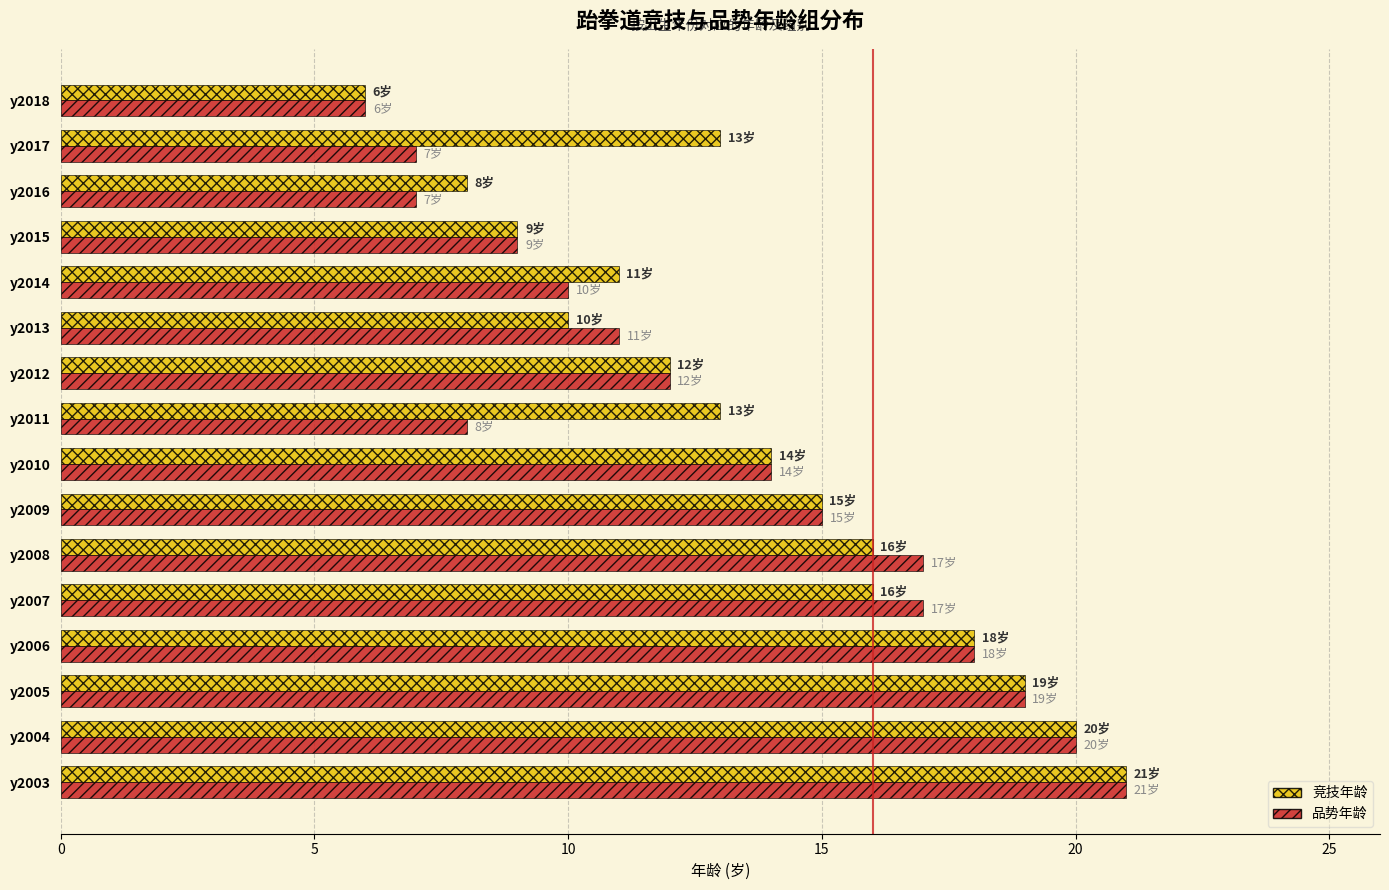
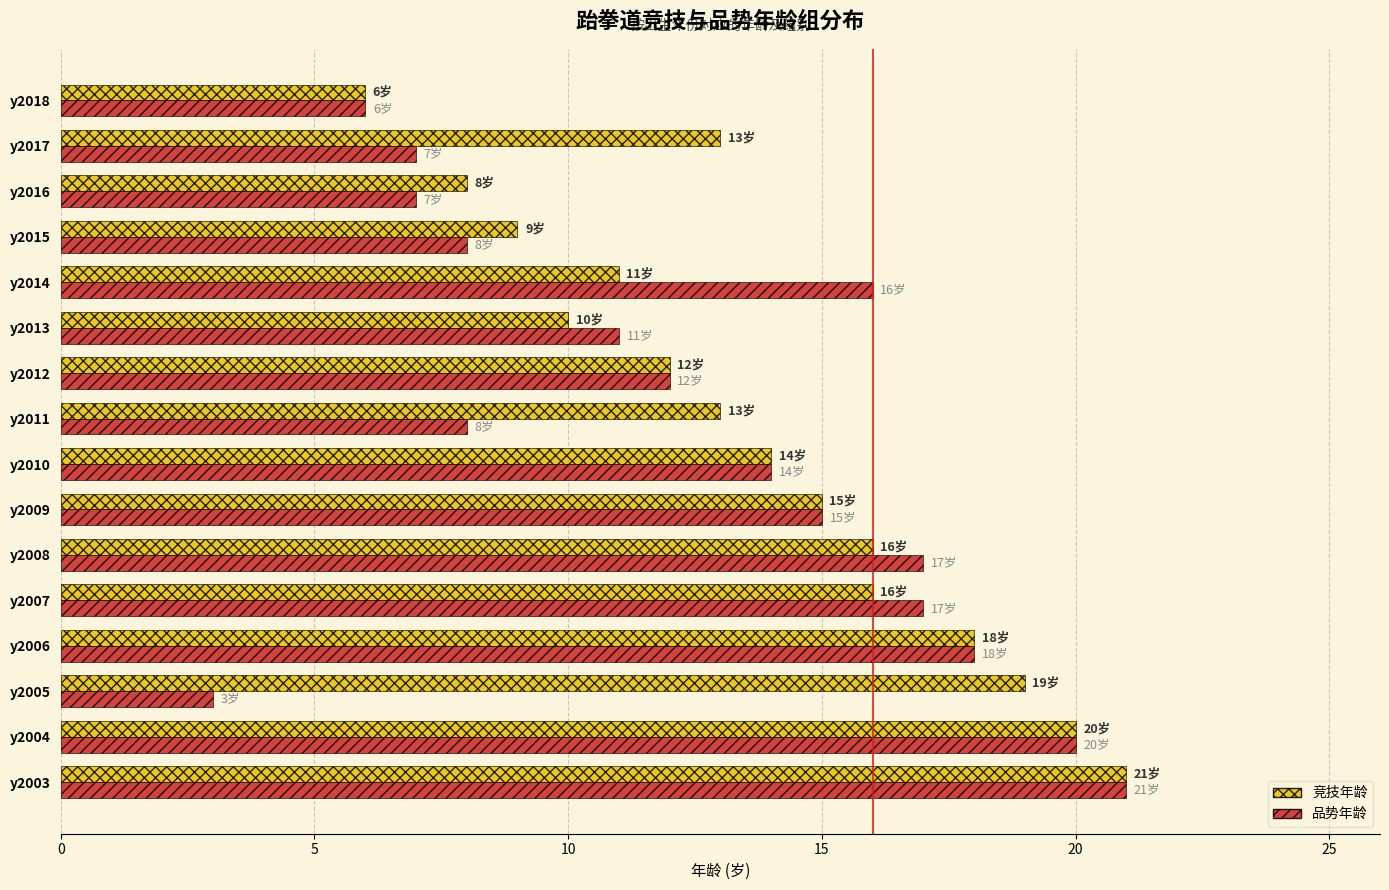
  {
    "竞技年龄": {
      "y2018": "6岁",
      "y2017": "13岁",
      "y2016": "8岁",
      "y2015": "9岁",
      "y2014": "11岁",
      "y2013": "10岁",
      "y2012": "12岁",
      "y2011": "13岁",
      "y2010": "14岁",
      "y2009": "15岁",
      "y2008": "16岁",
      "y2007": "16岁",
      "y2006": "18岁",
      "y2005": "19岁",
      "y2004": "20岁",
      "y2003": "21岁"
    },
    "品势年龄": {
      "y2018": "6岁",
      "y2017": "7岁",
      "y2016": "7岁",
-     "y2015": "9岁",
-     "y2014": "10岁",
+     "y2015": "8岁",
+     "y2014": "16岁",
      "y2013": "11岁",
      "y2012": "12岁",
      "y2011": "8岁",
      "y2010": "14岁",
      "y2009": "15岁",
      "y2008": "17岁",
      "y2007": "17岁",
      "y2006": "18岁",
-     "y2005": "19岁",
+     "y2005": "3岁",
      "y2004": "20岁",
      "y2003": "21岁"
    }
  }
